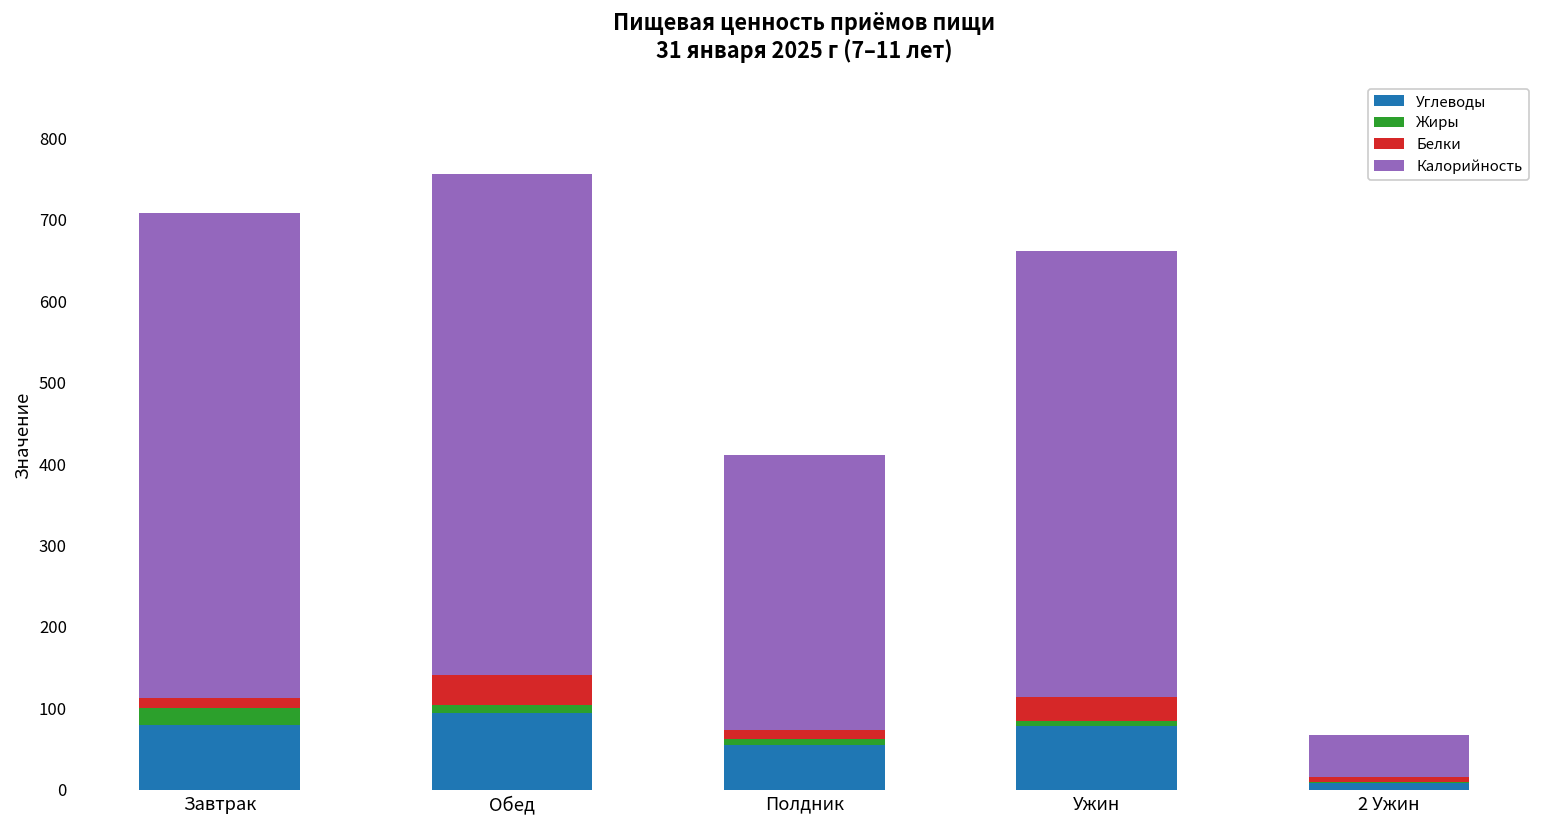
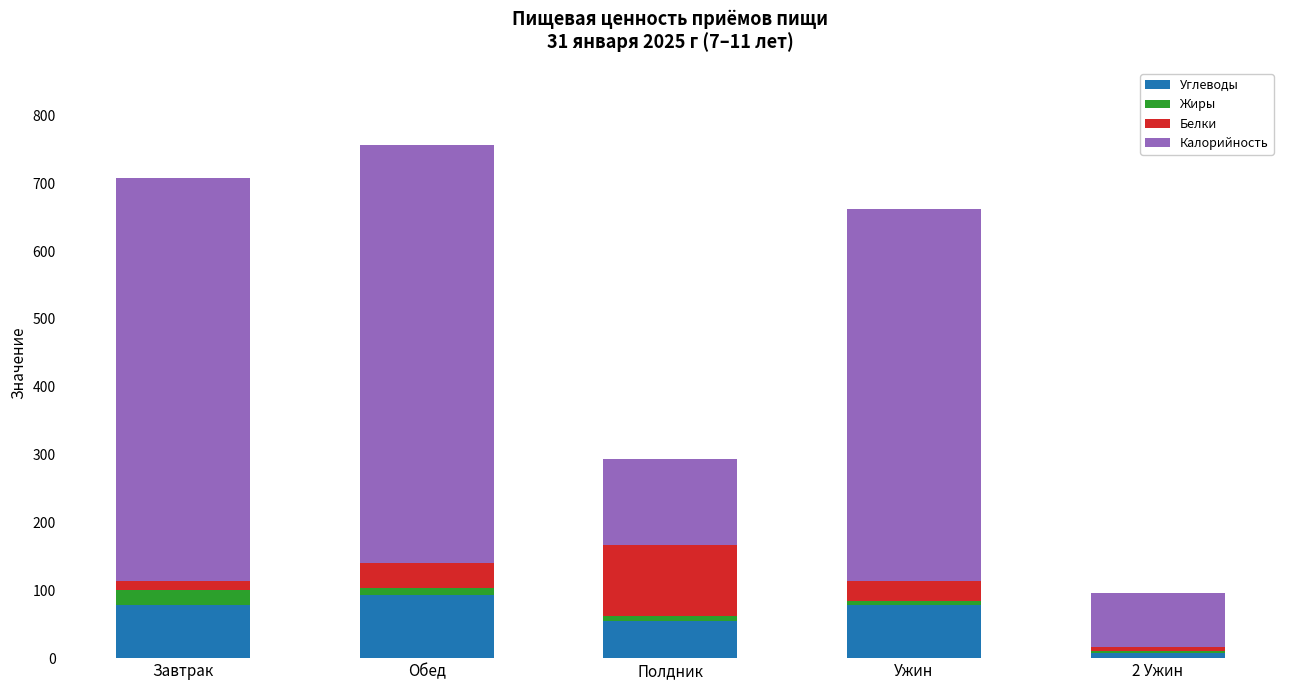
  {
    "Углеводы": {
      "Завтрак": 80,
      "Обед": 90,
      "Полдник": 50,
      "Ужин": 80,
      "2 Ужин": 10
    },
    "Жиры": {
      "Завтрак": 20,
      "Обед": 10,
      "Полдник": 10,
      "Ужин": 10
    },
    "Белки": {
      "Завтрак": 10,
      "Обед": 40,
-     "Полдник": 10,
+     "Полдник": 100,
      "Ужин": 30,
      "2 Ужин": 10
    },
    "Калорийность": {
      "Завтрак": 600,
      "Обед": 620,
-     "Полдник": 340,
+     "Полдник": 130,
      "Ужин": 550,
-     "2 Ужин": 50
+     "2 Ужин": 80
    }
  }
